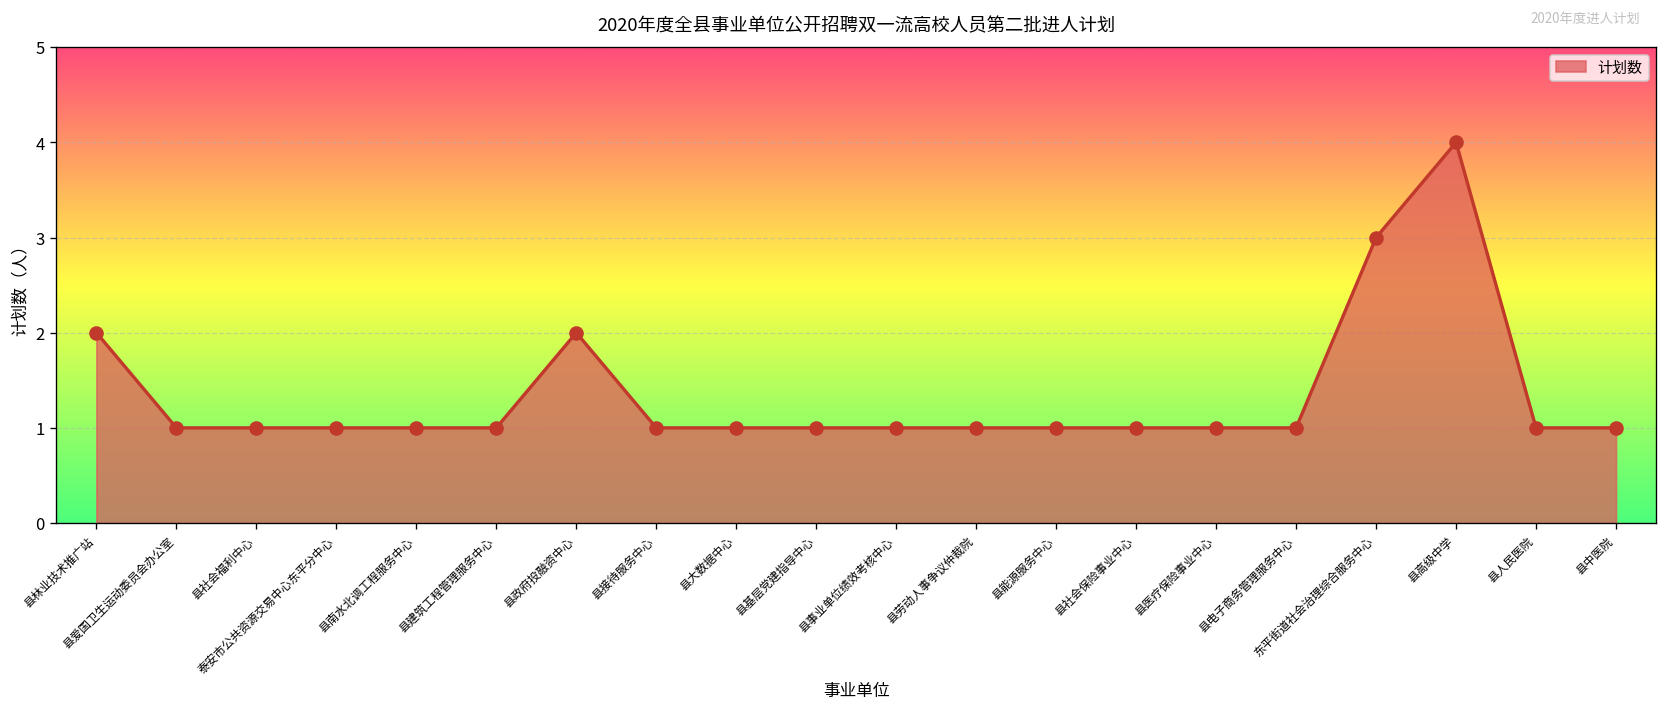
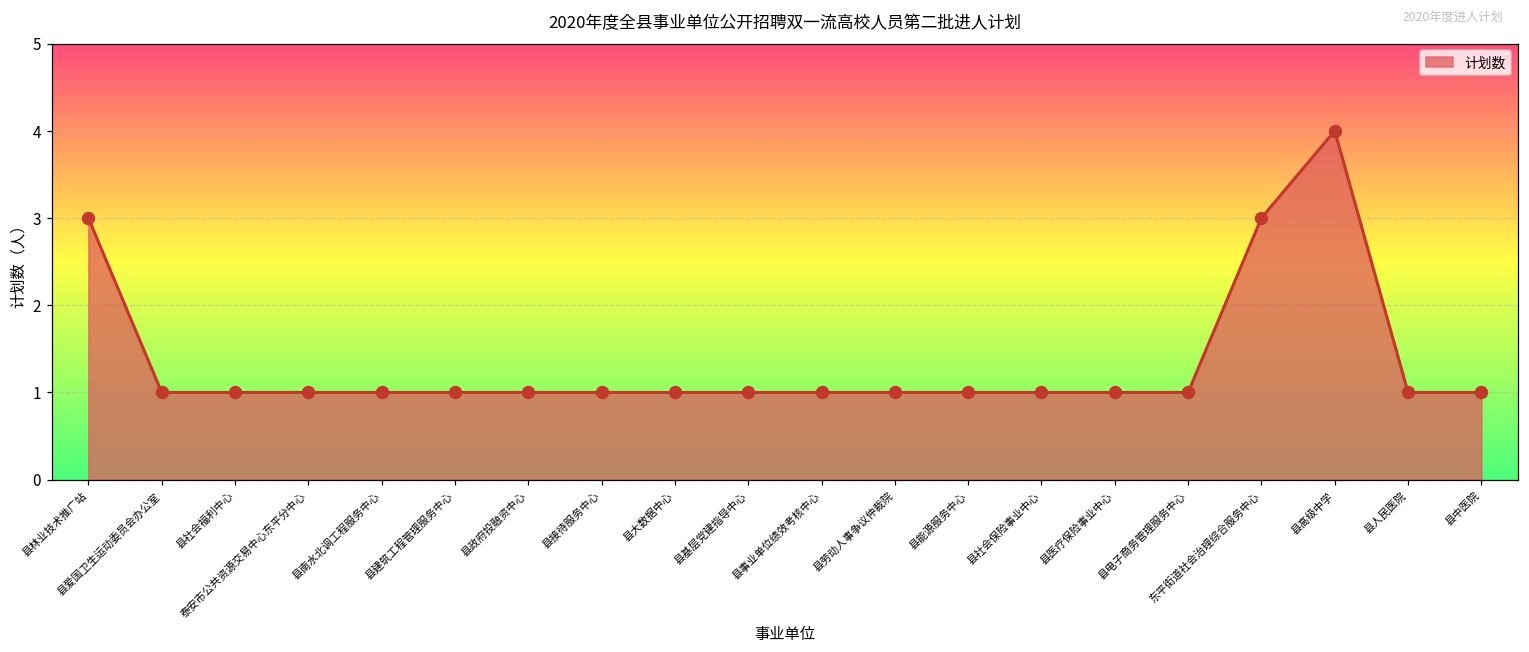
  {
-   "县林业技术推广站": 2,
+   "县林业技术推广站": 3,
    "县爱国卫生运动委员会办公室": 1,
    "县社会福利中心": 1,
    "泰安市公共资源交易中心东平分中心": 1,
    "县南水北调工程服务中心": 1,
    "县建筑工程管理服务中心": 1,
-   "县政府投融资中心": 2,
+   "县政府投融资中心": 1,
    "县接待服务中心": 1,
    "县大数据中心": 1,
    "县基层党建指导中心": 1,
    "县事业单位绩效考核中心": 1,
    "县劳动人事争议仲裁院": 1,
    "县能源服务中心": 1,
    "县社会保险事业中心": 1,
    "县医疗保险事业中心": 1,
    "县电子商务管理服务中心": 1,
    "东平街道社会治理综合服务中心": 3,
    "县高级中学": 4,
    "县人民医院": 1,
    "县中医院": 1
  }
